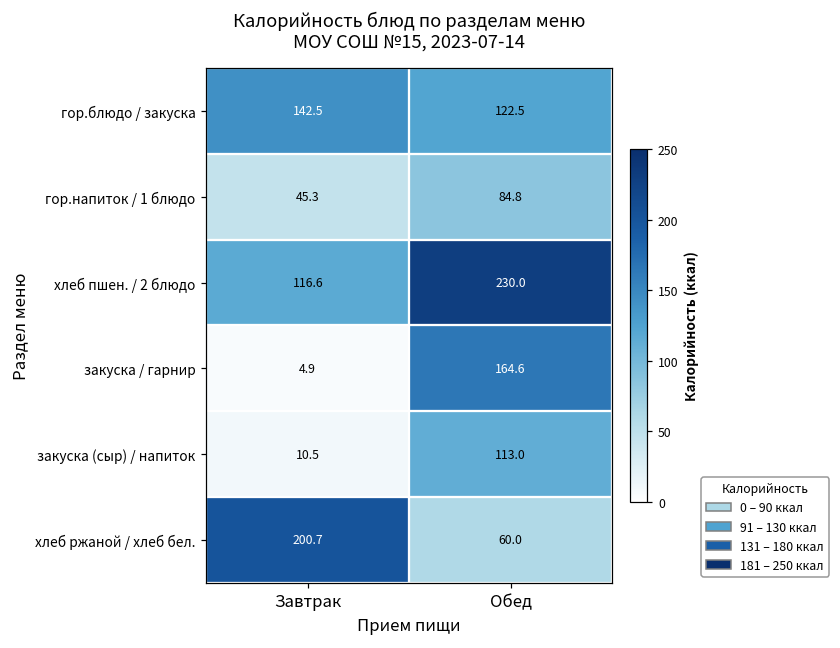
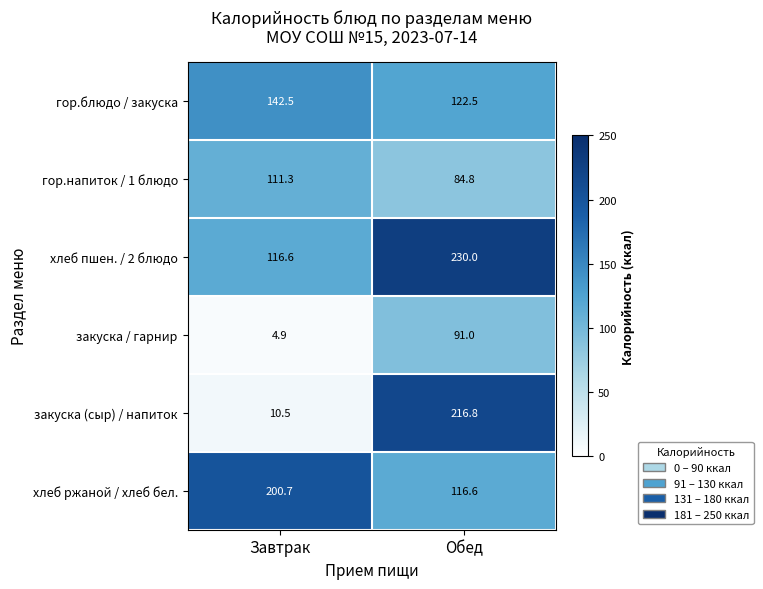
  {
    "гор.блюдо / закуска": {
      "Завтрак": 142.5,
      "Обед": 122.5
    },
    "гор.напиток / 1 блюдо": {
-     "Завтрак": 45.3,
+     "Завтрак": 111.3,
      "Обед": 84.8
    },
    "хлеб пшен. / 2 блюдо": {
      "Завтрак": 116.6,
      "Обед": 230.0
    },
    "закуска / гарнир": {
      "Завтрак": 4.9,
-     "Обед": 164.6
+     "Обед": 91.0
    },
    "закуска (сыр) / напиток": {
      "Завтрак": 10.5,
-     "Обед": 113.0
+     "Обед": 216.8
    },
    "хлеб ржаной / хлеб бел.": {
      "Завтрак": 200.7,
-     "Обед": 60.0
+     "Обед": 116.6
    }
  }
